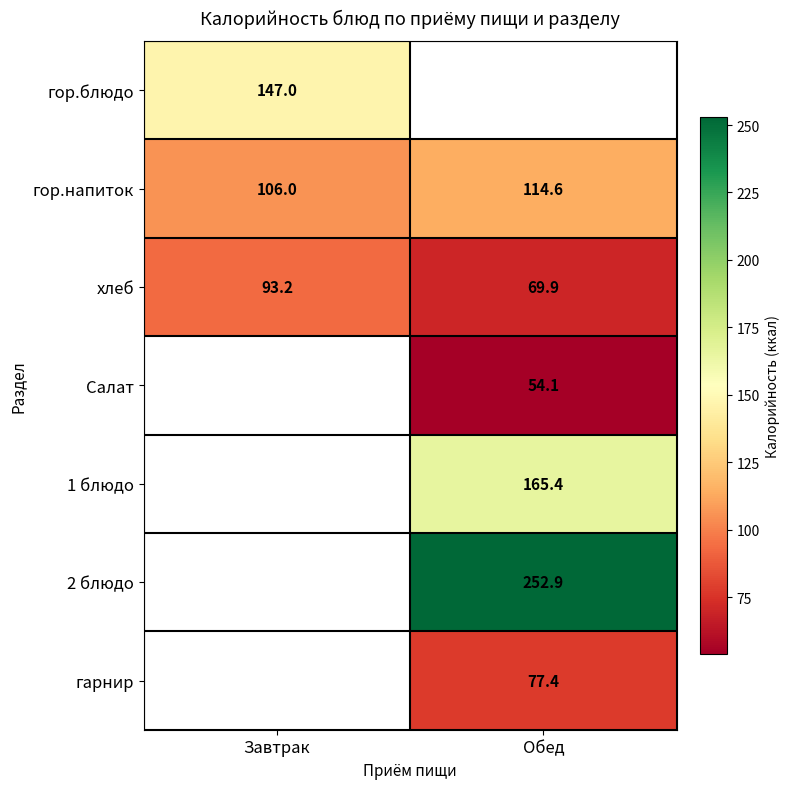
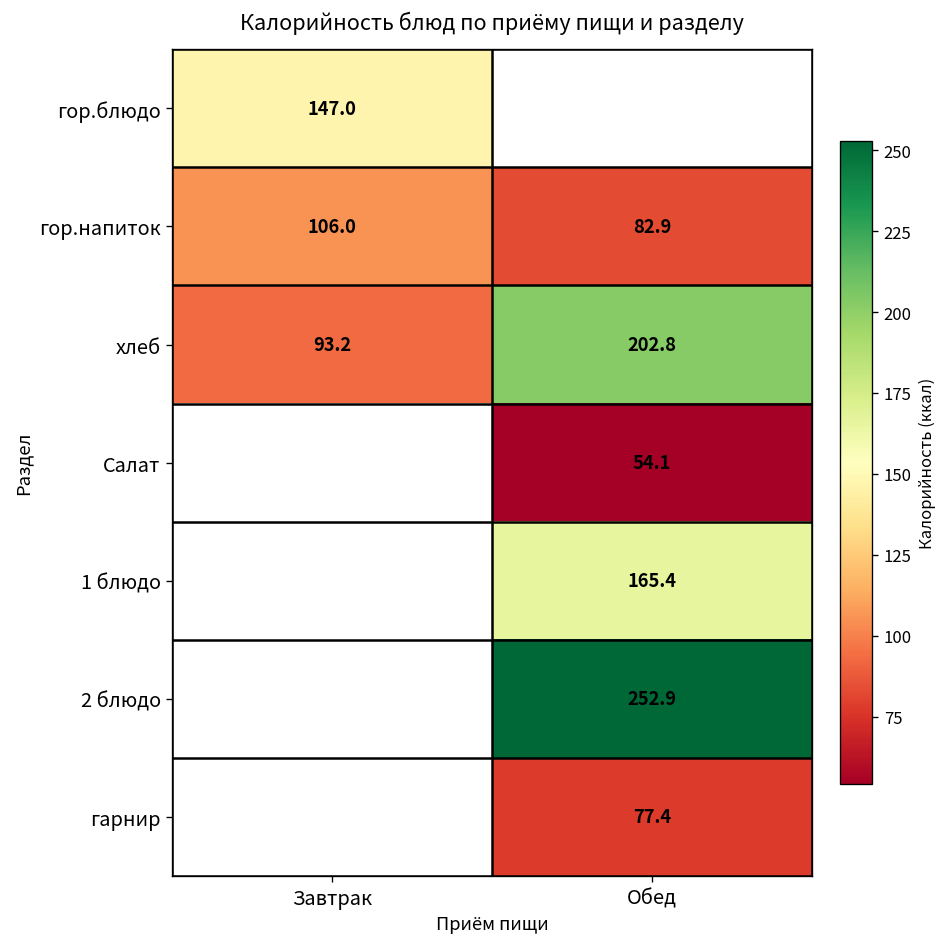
  {
    "гор.блюдо": {
      "Завтрак": 147.0
    },
    "гор.напиток": {
      "Завтрак": 106.0,
-     "Обед": 114.6
+     "Обед": 82.9
    },
    "хлеб": {
      "Завтрак": 93.2,
-     "Обед": 69.9
+     "Обед": 202.8
    },
    "Салат": {
      "Обед": 54.1
    },
    "1 блюдо": {
      "Обед": 165.4
    },
    "2 блюдо": {
      "Обед": 252.9
    },
    "гарнир": {
      "Обед": 77.4
    }
  }
